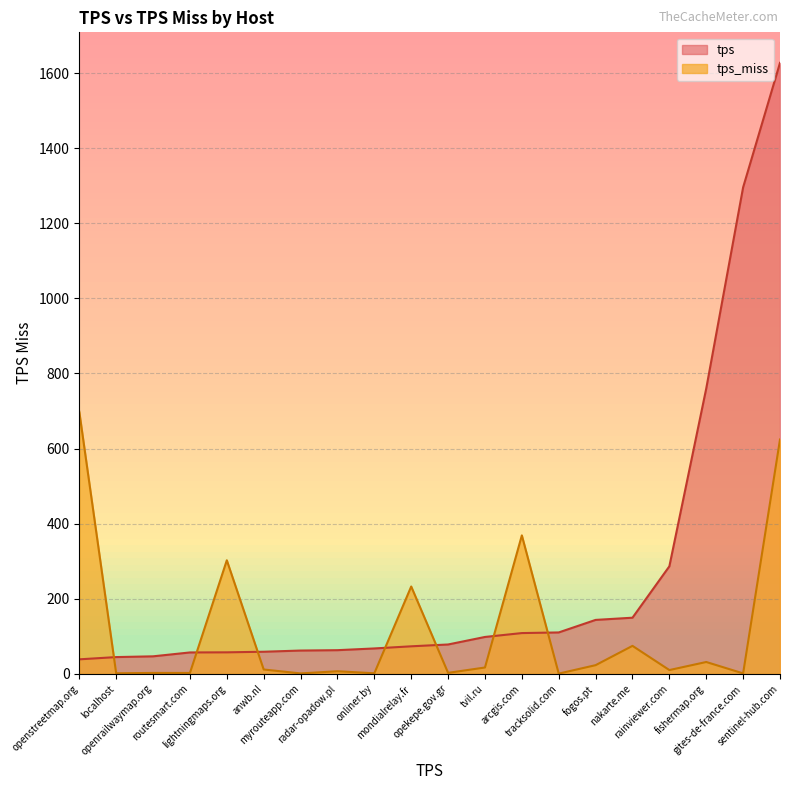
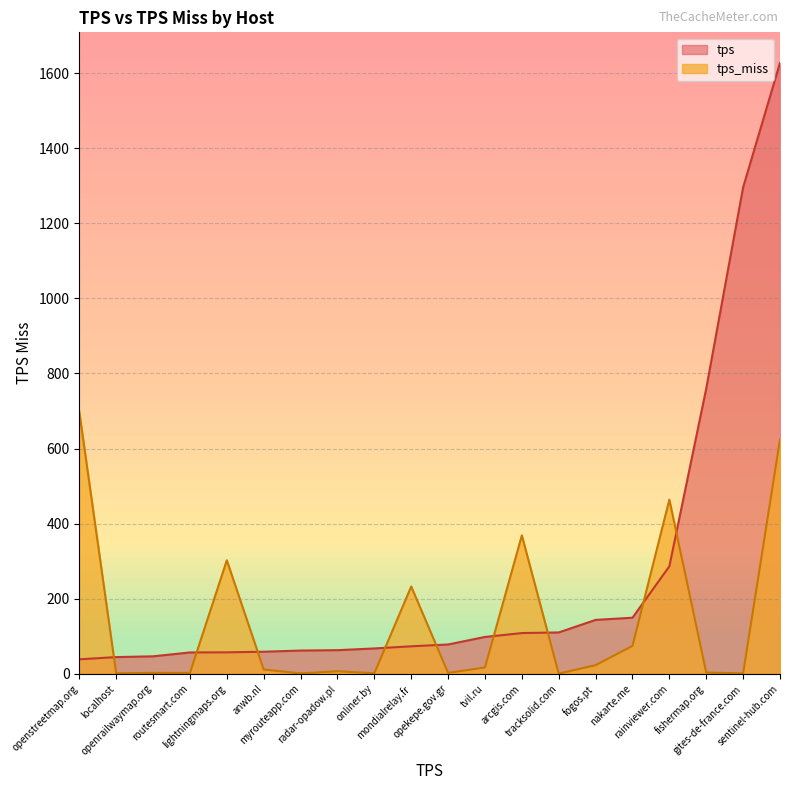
  {
    "tps": {
      "openstreetmap.org": 40,
      "localhost": 40,
      "openrailwaymap.org": 50,
      "routesmart.com": 60,
      "lightningmaps.org": 60,
      "anwb.nl": 60,
      "myrouteapp.com": 60,
      "radar-opadow.pl": 60,
      "onliner.by": 70,
      "mondialrelay.fr": 70,
      "opekepe.gov.gr": 80,
      "tvil.ru": 100,
      "arcgis.com": 110,
      "tracksolid.com": 110,
      "fogos.pt": 140,
      "nakarte.me": 150,
      "rainviewer.com": 290,
      "fishermap.org": 760,
      "gites-de-france.com": 1300,
      "sentinel-hub.com": 1630
    },
    "tps_miss": {
      "openstreetmap.org": 700,
      "localhost": 0,
      "openrailwaymap.org": 0,
      "routesmart.com": 0,
      "lightningmaps.org": 300,
      "anwb.nl": 10,
      "myrouteapp.com": 0,
      "radar-opadow.pl": 10,
      "onliner.by": 0,
      "mondialrelay.fr": 230,
      "opekepe.gov.gr": 0,
      "tvil.ru": 20,
      "arcgis.com": 370,
      "tracksolid.com": 0,
      "fogos.pt": 20,
      "nakarte.me": 70,
-     "rainviewer.com": 10,
-     "fishermap.org": 30,
+     "rainviewer.com": 460,
+     "fishermap.org": 0,
      "gites-de-france.com": 0,
      "sentinel-hub.com": 620
    }
  }
